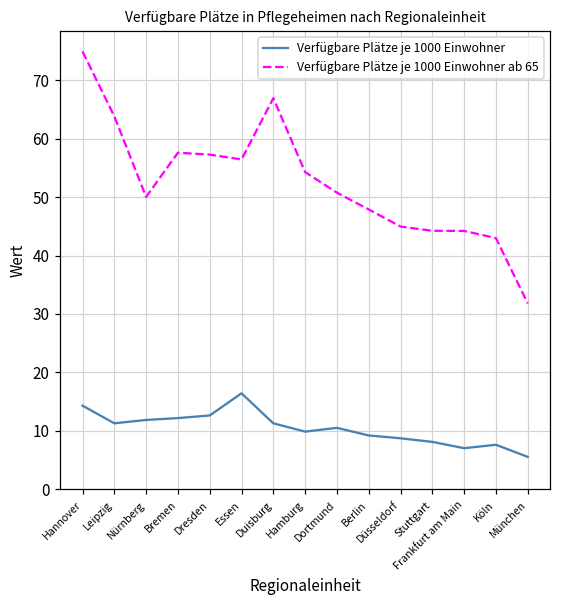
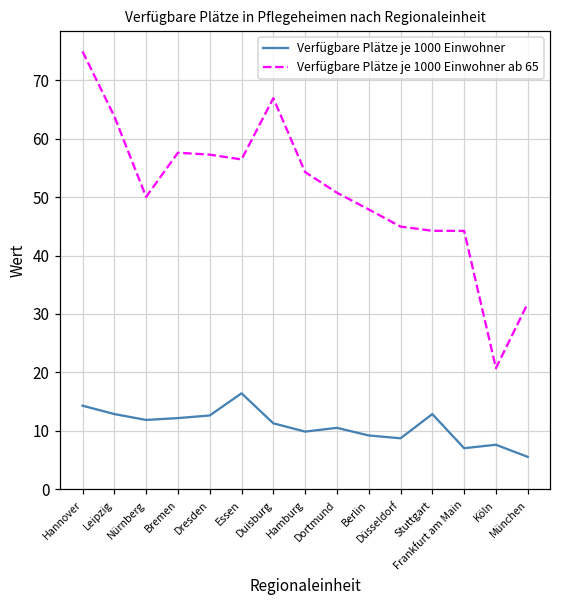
  {
    "Verfügbare Plätze je 1000 Einwohner": {
      "Hannover": 14,
-     "Leipzig": 11,
+     "Leipzig": 13,
      "Nürnberg": 12,
      "Bremen": 12,
      "Dresden": 13,
      "Essen": 16,
      "Duisburg": 11,
      "Hamburg": 10,
      "Dortmund": 11,
      "Berlin": 9,
      "Düsseldorf": 9,
-     "Stuttgart": 8,
+     "Stuttgart": 13,
      "Frankfurt am Main": 7,
      "Köln": 8,
      "München": 6
    },
    "Verfügbare Plätze je 1000 Einwohner ab 65": {
      "Hannover": 75,
      "Leipzig": 64,
      "Nürnberg": 50,
      "Bremen": 58,
      "Dresden": 57,
      "Essen": 56,
      "Duisburg": 67,
      "Hamburg": 54,
      "Dortmund": 51,
      "Berlin": 48,
      "Düsseldorf": 45,
      "Stuttgart": 44,
      "Frankfurt am Main": 44,
-     "Köln": 43,
+     "Köln": 21,
      "München": 32
    }
  }
